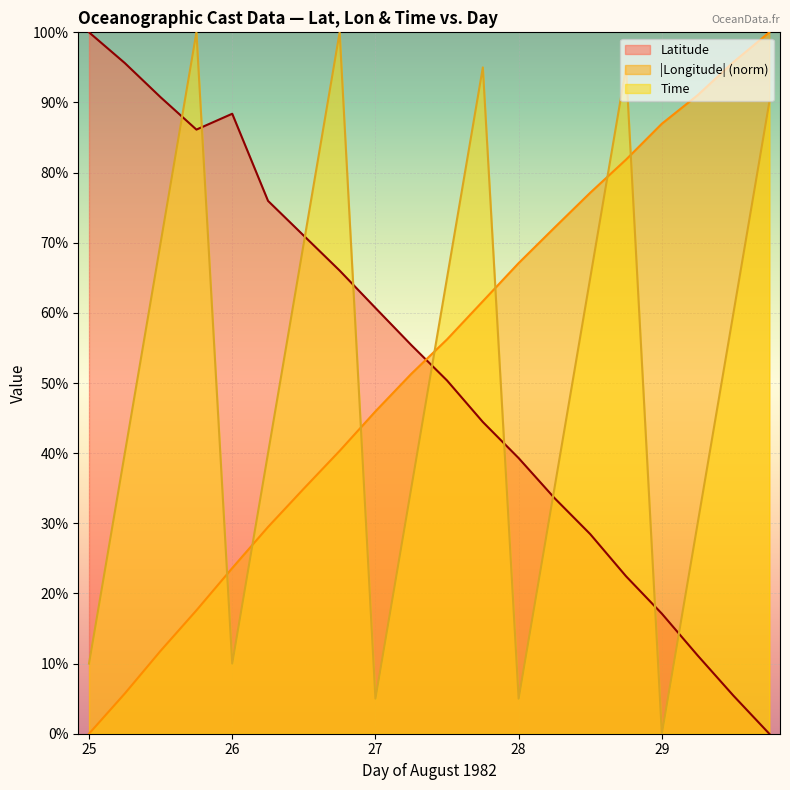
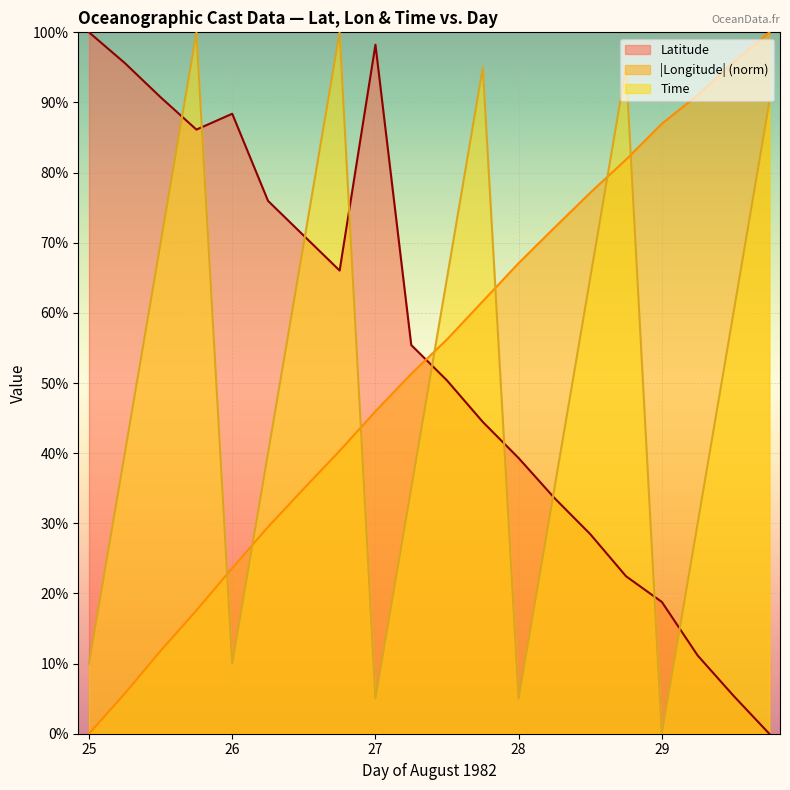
  {
    "Latitude": {
      "25": "100%",
      "26": "88%",
-     "27": "61%",
+     "27": "98%",
      "28": "39%",
-     "29": "17%"
+     "29": "19%"
    }
  }
